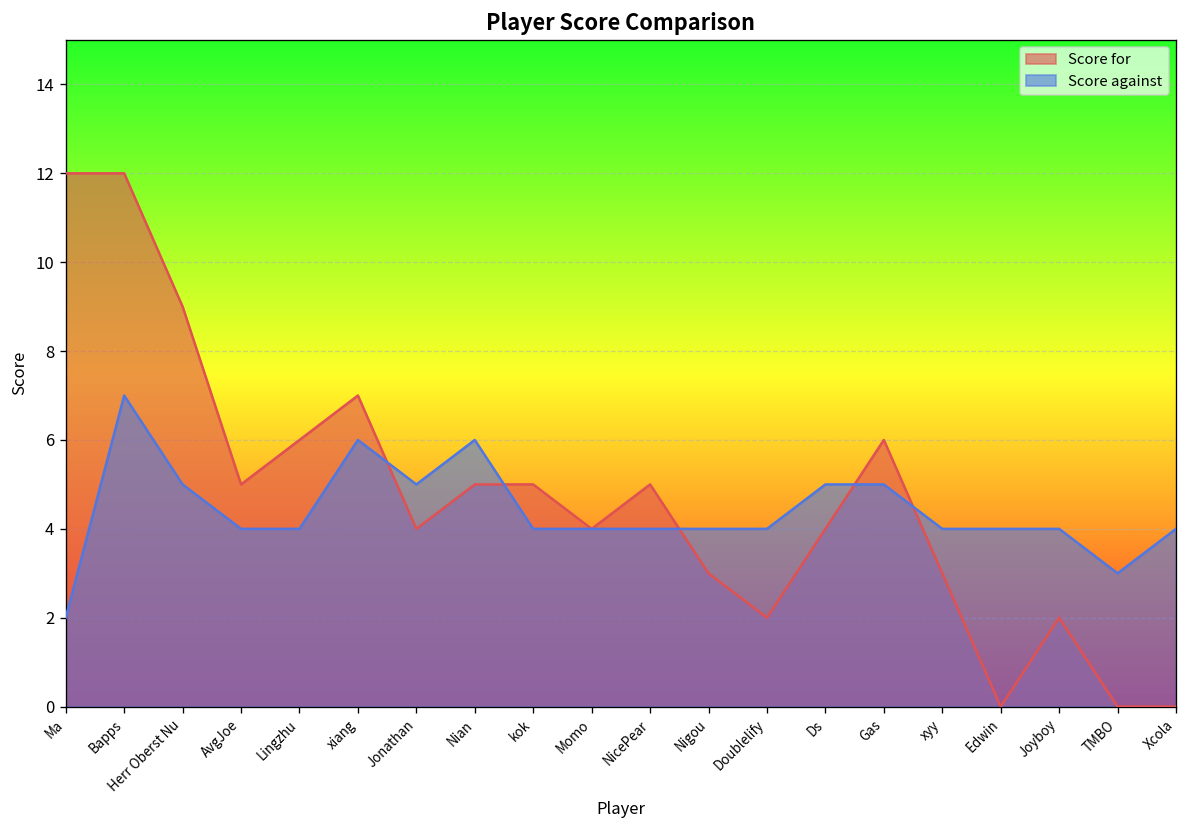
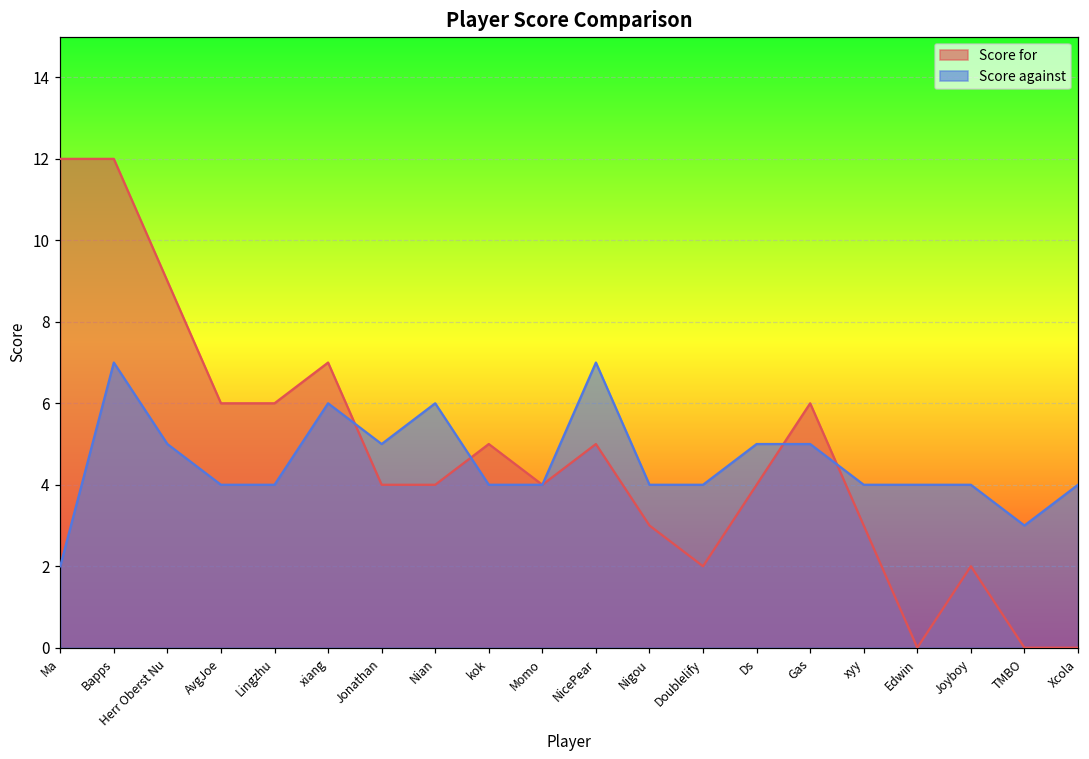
  {
    "Score for": {
      "Ma": 12,
      "Bapps": 12,
      "Herr Oberst Nu": 9,
-     "AvgJoe": 5,
+     "AvgJoe": 6,
      "Lingzhu": 6,
      "xiang": 7,
      "Jonathan": 4,
-     "Nian": 5,
+     "Nian": 4,
      "kok": 5,
      "NicePear": 5,
      "Nigou": 3,
      "Doublelify": 2,
      "Ds": 4,
      "Gas": 6,
      "xyy": 3,
      "Edwin": 0,
      "Joyboy": 2,
      "TMBO": 0,
      "Xcola": 0
    },
    "Score against": {
      "Ma": 2,
      "Bapps": 7,
      "Herr Oberst Nu": 5,
      "AvgJoe": 4,
      "Lingzhu": 4,
      "xiang": 6,
      "Jonathan": 5,
      "Nian": 6,
      "kok": 4,
-     "NicePear": 4,
+     "NicePear": 7,
      "Nigou": 4,
      "Doublelify": 4,
      "Ds": 5,
      "Gas": 5,
      "xyy": 4,
      "Edwin": 4,
      "Joyboy": 4,
      "TMBO": 3,
      "Xcola": 4
    }
  }
